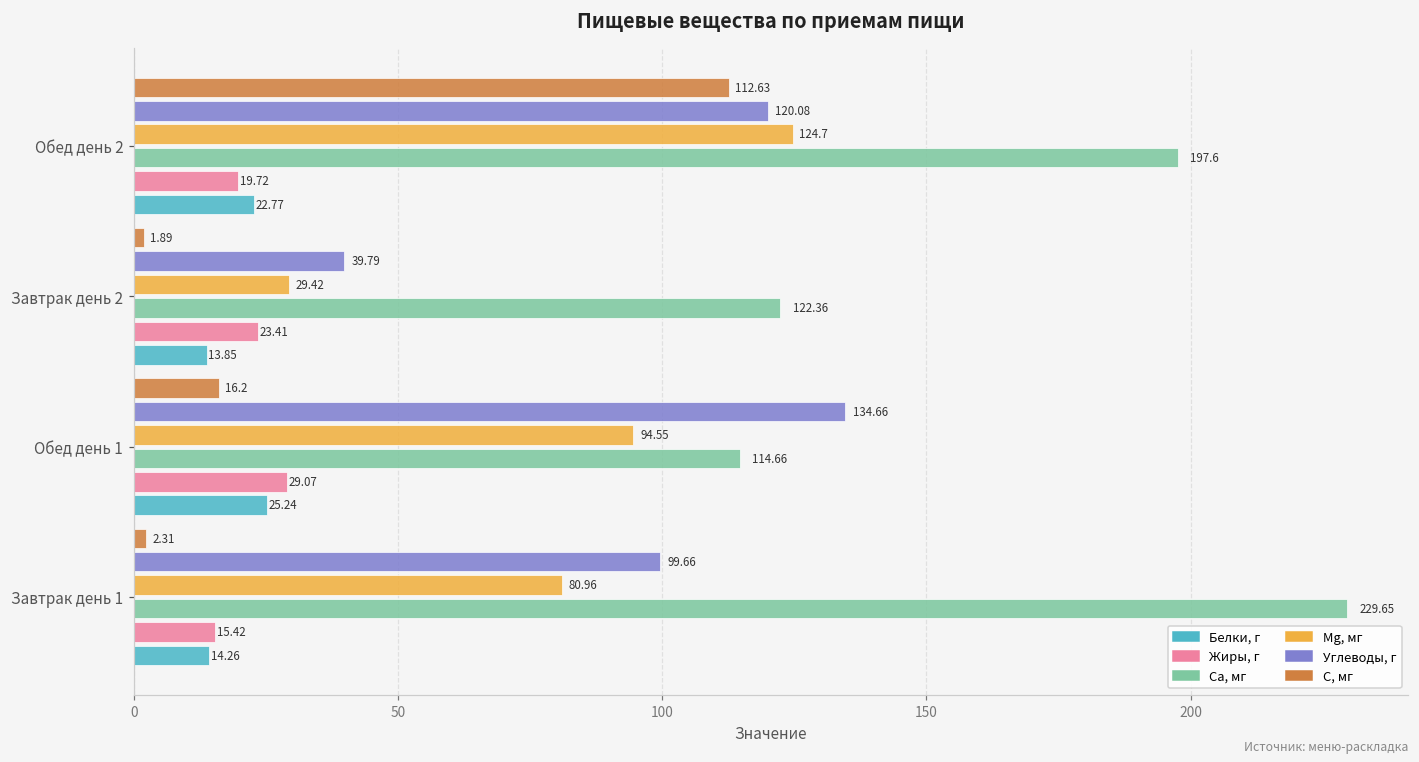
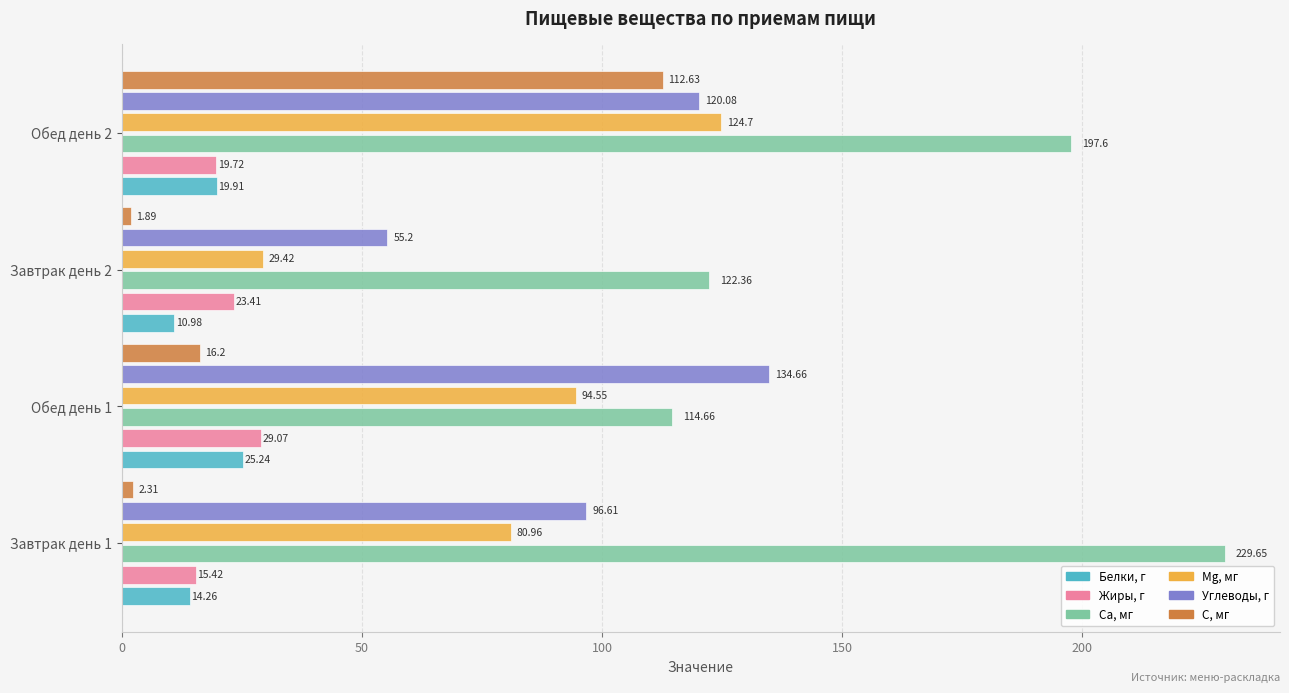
  {
    "Белки, г": {
-     "Обед день 2": 22.77,
-     "Завтрак день 2": 13.85,
+     "Обед день 2": 19.91,
+     "Завтрак день 2": 10.98,
      "Обед день 1": 25.24,
      "Завтрак день 1": 14.26
    },
    "Жиры, г": {
      "Обед день 2": 19.72,
      "Завтрак день 2": 23.41,
      "Обед день 1": 29.07,
      "Завтрак день 1": 15.42
    },
    "Са, мг": {
      "Обед день 2": 197.6,
      "Завтрак день 2": 122.36,
      "Обед день 1": 114.66,
      "Завтрак день 1": 229.65
    },
    "Углеводы, г": {
      "Обед день 2": 120.08,
-     "Завтрак день 2": 39.79,
+     "Завтрак день 2": 55.2,
      "Обед день 1": 134.66,
-     "Завтрак день 1": 99.66
+     "Завтрак день 1": 96.61
    }
  }
